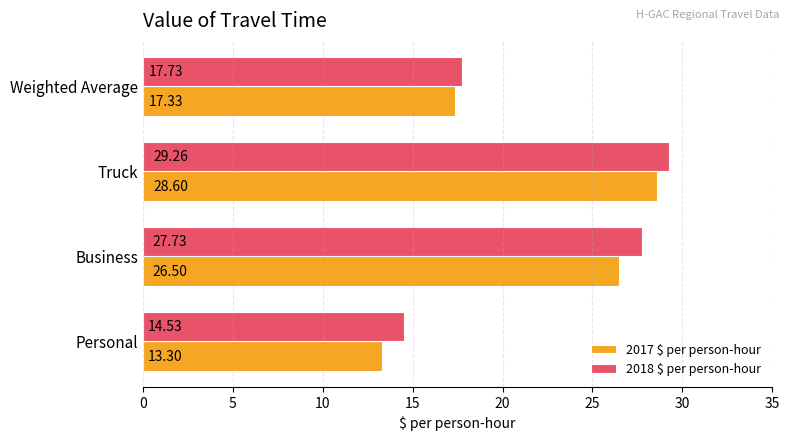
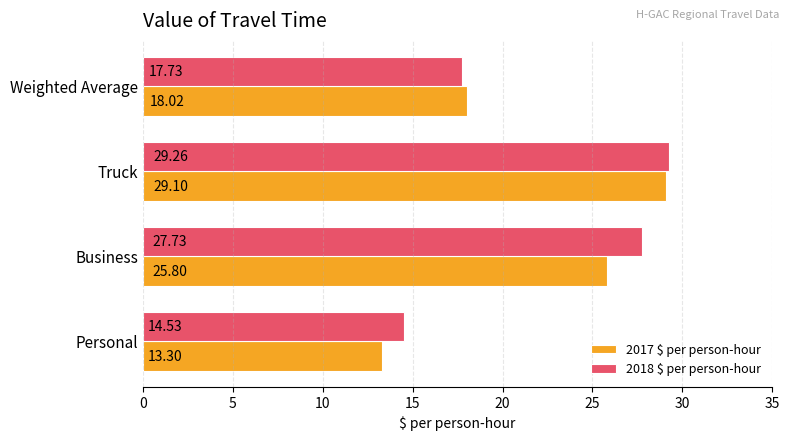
  {
    "2017 $ per person-hour": {
-     "Weighted Average": 17.33,
-     "Truck": 28.60,
-     "Business": 26.50,
+     "Weighted Average": 18.02,
+     "Truck": 29.10,
+     "Business": 25.80,
      "Personal": 13.30
    },
    "2018 $ per person-hour": {
      "Weighted Average": 17.73,
      "Truck": 29.26,
      "Business": 27.73,
      "Personal": 14.53
    }
  }
